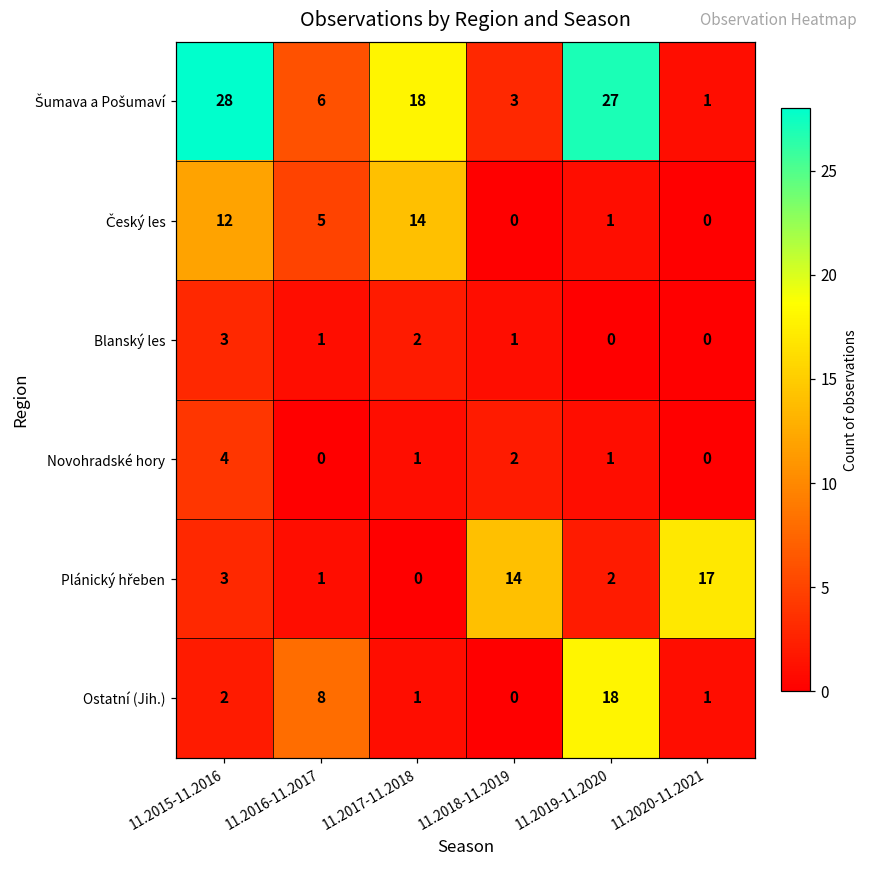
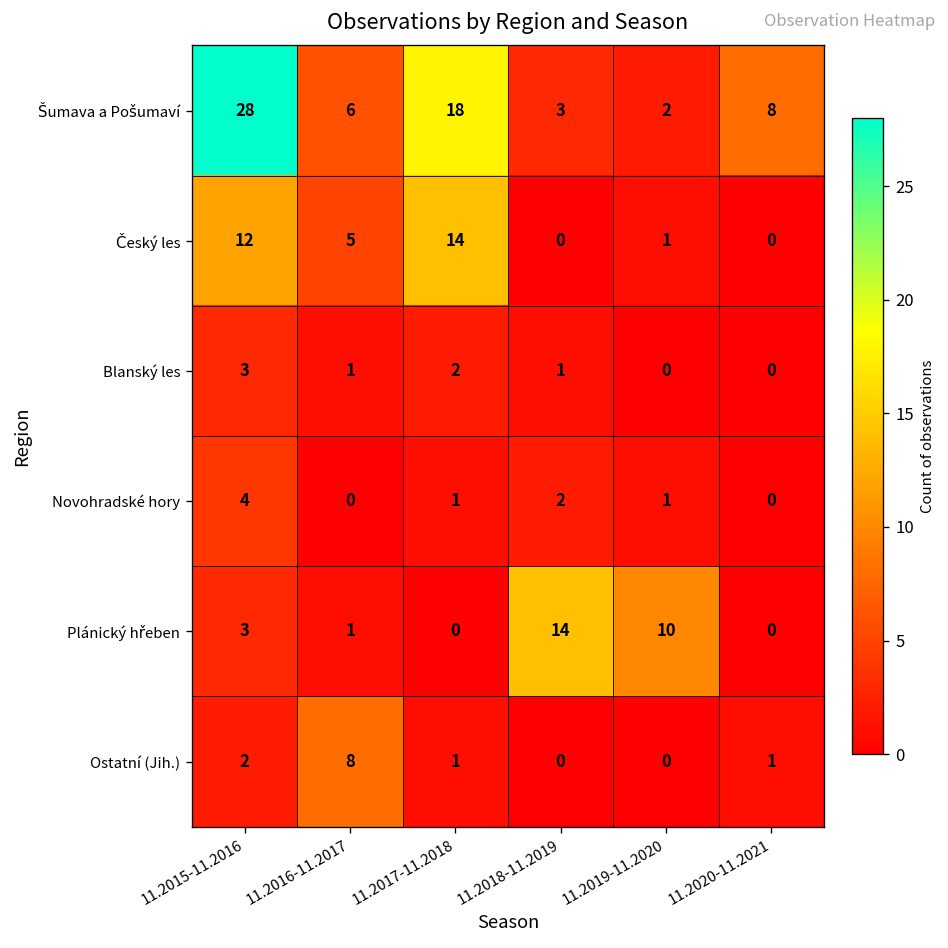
  {
    "Šumava a Pošumaví": {
      "11.2015-11.2016": 28,
      "11.2016-11.2017": 6,
      "11.2017-11.2018": 18,
      "11.2018-11.2019": 3,
-     "11.2019-11.2020": 27,
-     "11.2020-11.2021": 1
+     "11.2019-11.2020": 2,
+     "11.2020-11.2021": 8
    },
    "Český les": {
      "11.2015-11.2016": 12,
      "11.2016-11.2017": 5,
      "11.2017-11.2018": 14,
      "11.2018-11.2019": 0,
      "11.2019-11.2020": 1,
      "11.2020-11.2021": 0
    },
    "Blanský les": {
      "11.2015-11.2016": 3,
      "11.2016-11.2017": 1,
      "11.2017-11.2018": 2,
      "11.2018-11.2019": 1,
      "11.2019-11.2020": 0,
      "11.2020-11.2021": 0
    },
    "Novohradské hory": {
      "11.2015-11.2016": 4,
      "11.2016-11.2017": 0,
      "11.2017-11.2018": 1,
      "11.2018-11.2019": 2,
      "11.2019-11.2020": 1,
      "11.2020-11.2021": 0
    },
    "Plánický hřeben": {
      "11.2015-11.2016": 3,
      "11.2016-11.2017": 1,
      "11.2017-11.2018": 0,
      "11.2018-11.2019": 14,
-     "11.2019-11.2020": 2,
-     "11.2020-11.2021": 17
+     "11.2019-11.2020": 10,
+     "11.2020-11.2021": 0
    },
    "Ostatní (Jih.)": {
      "11.2015-11.2016": 2,
      "11.2016-11.2017": 8,
      "11.2017-11.2018": 1,
      "11.2018-11.2019": 0,
-     "11.2019-11.2020": 18,
+     "11.2019-11.2020": 0,
      "11.2020-11.2021": 1
    }
  }
